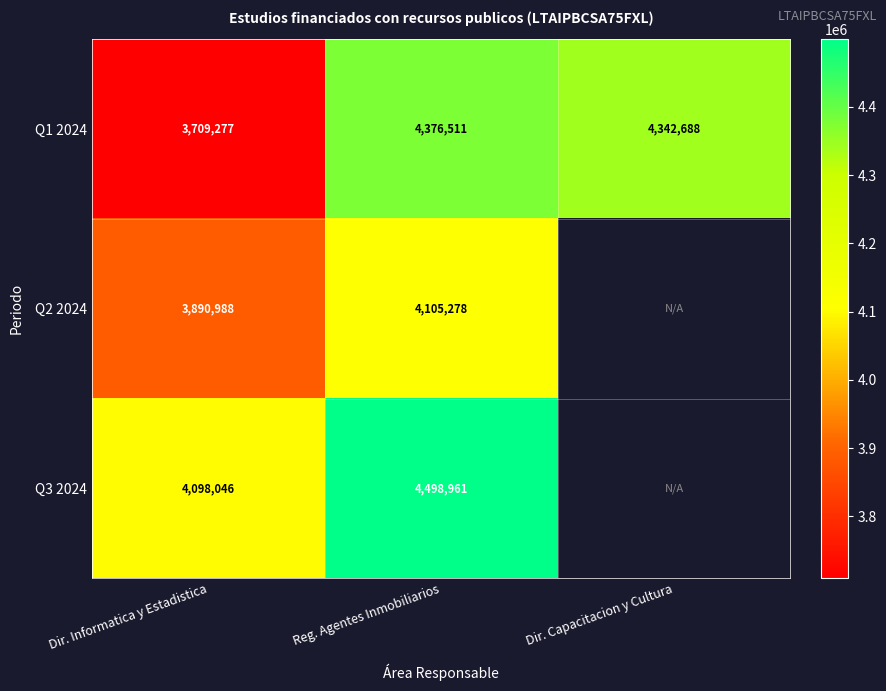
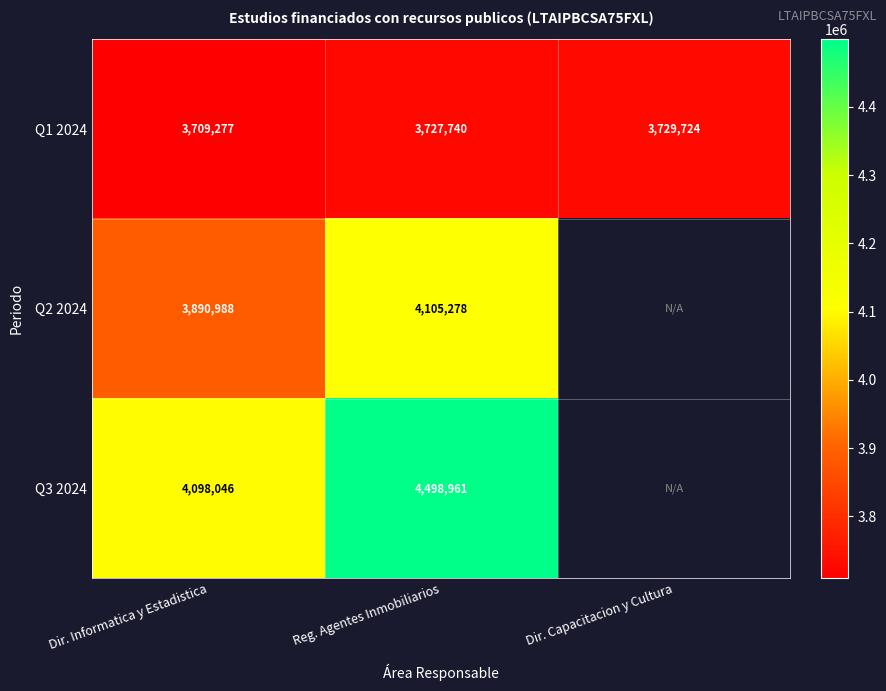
  {
    "Q1 2024": {
      "Dir. Informatica y Estadistica": "3,709,277",
-     "Reg. Agentes Inmobiliarios": "4,376,511",
-     "Dir. Capacitacion y Cultura": "4,342,688"
+     "Reg. Agentes Inmobiliarios": "3,727,740",
+     "Dir. Capacitacion y Cultura": "3,729,724"
    },
    "Q2 2024": {
      "Dir. Informatica y Estadistica": "3,890,988",
      "Reg. Agentes Inmobiliarios": "4,105,278"
    },
    "Q3 2024": {
      "Dir. Informatica y Estadistica": "4,098,046",
      "Reg. Agentes Inmobiliarios": "4,498,961"
    }
  }
